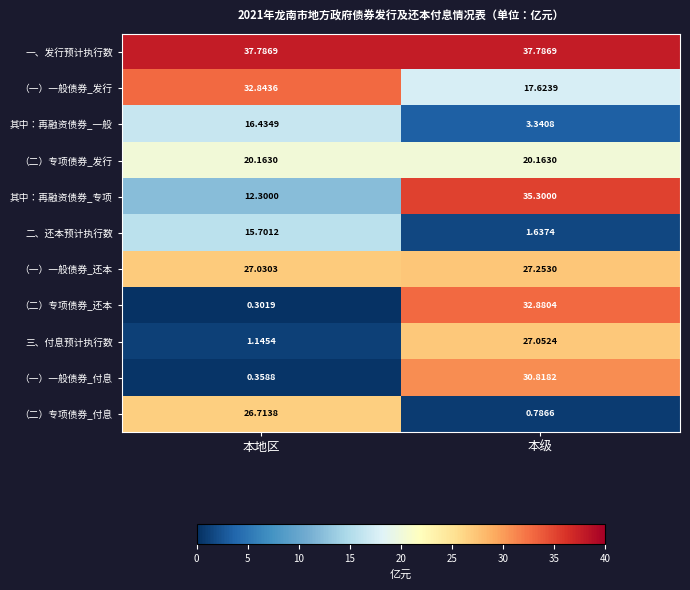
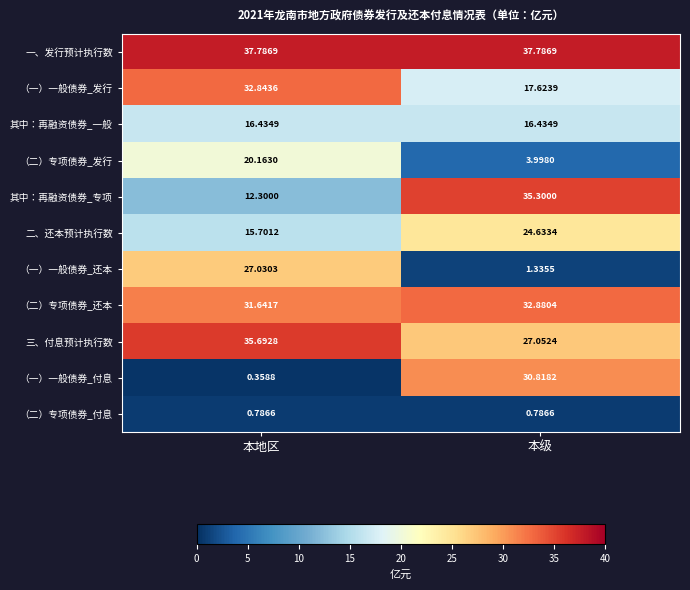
  {
    "一、发行预计执行数": {
      "本地区": 37.7869,
      "本级": 37.7869
    },
    "（一）一般债券_发行": {
      "本地区": 32.8436,
      "本级": 17.6239
    },
    "其中：再融资债券_一般": {
      "本地区": 16.4349,
-     "本级": 3.3408
+     "本级": 16.4349
    },
    "（二）专项债券_发行": {
      "本地区": 20.1630,
-     "本级": 20.1630
+     "本级": 3.9980
    },
    "其中：再融资债券_专项": {
      "本地区": 12.3000,
      "本级": 35.3000
    },
    "二、还本预计执行数": {
      "本地区": 15.7012,
-     "本级": 1.6374
+     "本级": 24.6334
    },
    "（一）一般债券_还本": {
      "本地区": 27.0303,
-     "本级": 27.2530
+     "本级": 1.3355
    },
    "（二）专项债券_还本": {
-     "本地区": 0.3019,
+     "本地区": 31.6417,
      "本级": 32.8804
    },
    "三、付息预计执行数": {
-     "本地区": 1.1454,
+     "本地区": 35.6928,
      "本级": 27.0524
    },
    "（一）一般债券_付息": {
      "本地区": 0.3588,
      "本级": 30.8182
    },
    "（二）专项债券_付息": {
-     "本地区": 26.7138,
+     "本地区": 0.7866,
      "本级": 0.7866
    }
  }
